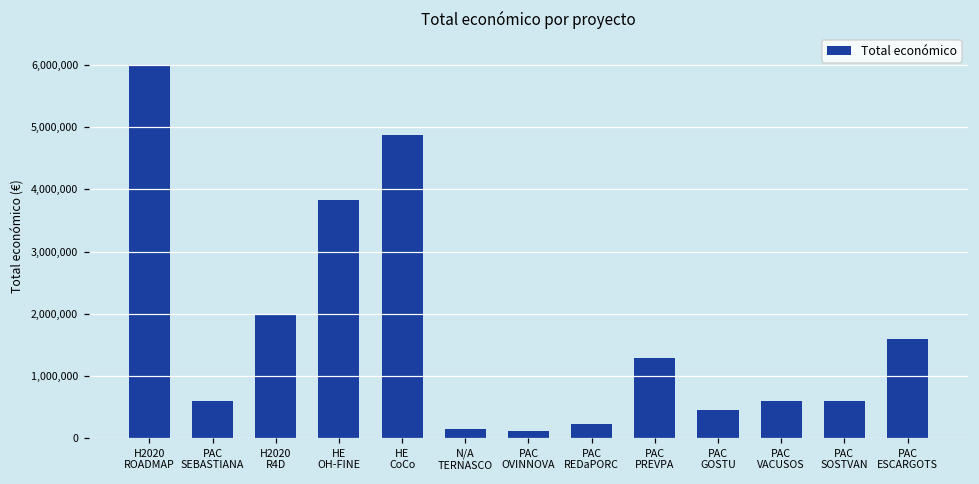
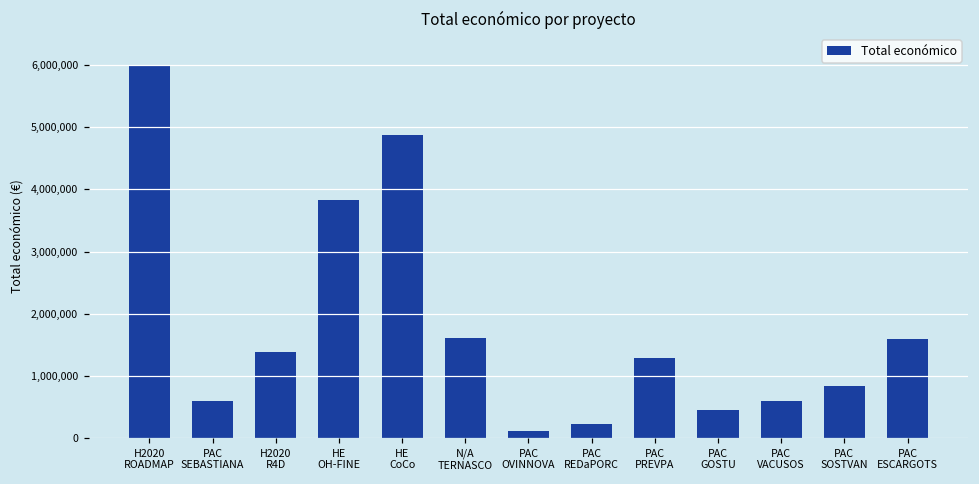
  {
    "H2020 ROADMAP": "6,000,000",
    "PAC SEBASTIANA": "600,000",
-   "H2020 R4D": "2,000,000",
+   "H2020 R4D": "1,400,000",
    "HE OH-FINE": "3,800,000",
    "HE CoCo": "4,900,000",
-   "N/A TERNASCO": "200,000",
+   "N/A TERNASCO": "1,600,000",
    "PAC OVINNOVA": "100,000",
    "PAC REDaPORC": "200,000",
    "PAC PREVPA": "1,300,000",
    "PAC GOSTU": "400,000",
    "PAC VACUSOS": "600,000",
-   "PAC SOSTVAN": "600,000",
+   "PAC SOSTVAN": "800,000",
    "PAC ESCARGOTS": "1,600,000"
  }
